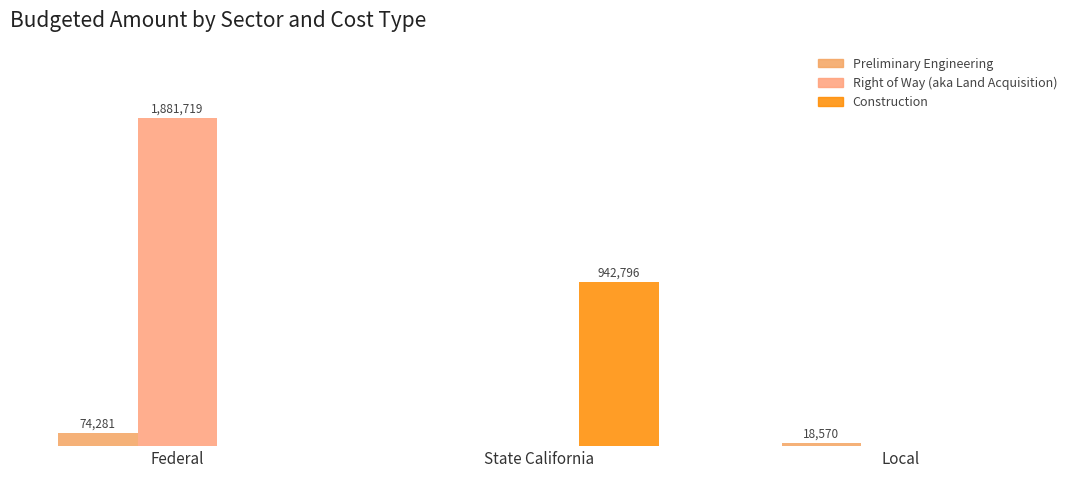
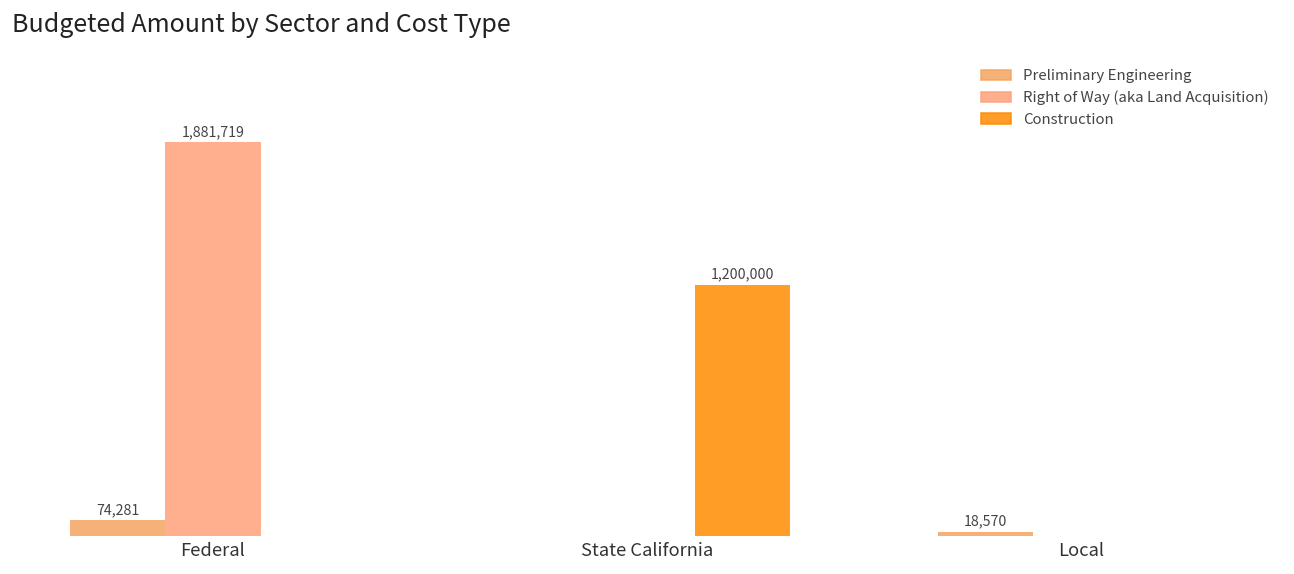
  {
    "Construction": {
-     "State California": "942,796"
+     "State California": "1,200,000"
    }
  }
